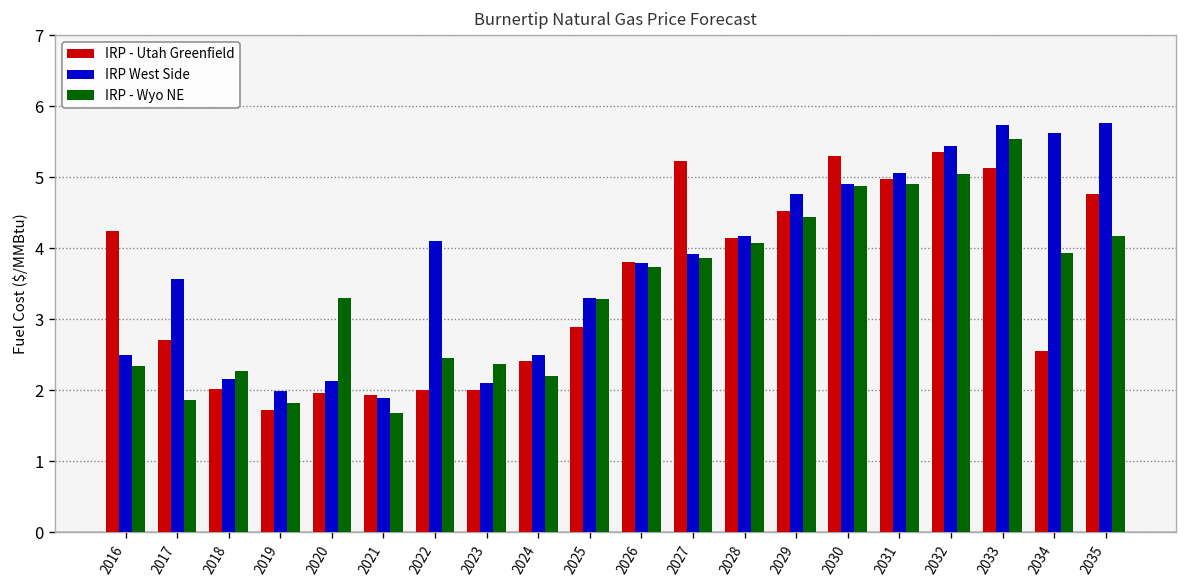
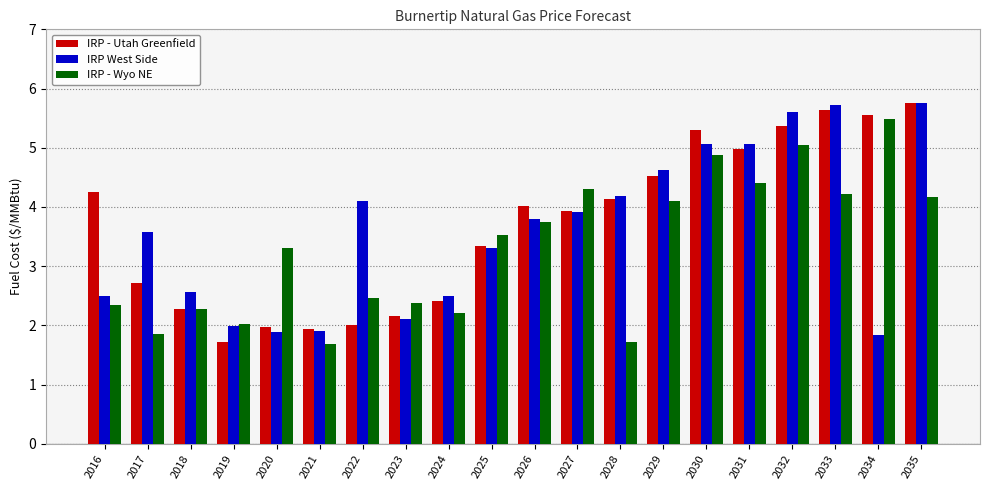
  {
    "IRP - Utah Greenfield": {
      "2016": 4.3,
      "2017": 2.7,
-     "2018": 2.0,
+     "2018": 2.3,
      "2019": 1.7,
      "2020": 2.0,
      "2021": 1.9,
      "2022": 2.0,
-     "2023": 2.0,
+     "2023": 2.2,
      "2024": 2.4,
-     "2025": 2.9,
-     "2026": 3.8,
-     "2027": 5.2,
+     "2025": 3.3,
+     "2026": 4.0,
+     "2027": 3.9,
      "2028": 4.1,
      "2029": 4.5,
      "2030": 5.3,
      "2031": 5.0,
      "2032": 5.4,
-     "2033": 5.1,
-     "2034": 2.6,
-     "2035": 4.8
+     "2033": 5.6,
+     "2034": 5.6,
+     "2035": 5.8
    },
    "IRP West Side": {
      "2016": 2.5,
      "2017": 3.6,
-     "2018": 2.2,
+     "2018": 2.6,
      "2019": 2.0,
-     "2020": 2.1,
+     "2020": 1.9,
      "2021": 1.9,
      "2022": 4.1,
      "2023": 2.1,
      "2024": 2.5,
      "2025": 3.3,
      "2026": 3.8,
      "2027": 3.9,
      "2028": 4.2,
-     "2029": 4.8,
-     "2030": 4.9,
+     "2029": 4.6,
+     "2030": 5.1,
      "2031": 5.1,
-     "2032": 5.4,
+     "2032": 5.6,
      "2033": 5.7,
-     "2034": 5.6,
+     "2034": 1.8,
      "2035": 5.8
    },
    "IRP - Wyo NE": {
      "2016": 2.4,
      "2017": 1.9,
      "2018": 2.3,
-     "2019": 1.8,
+     "2019": 2.0,
      "2020": 3.3,
      "2021": 1.7,
      "2022": 2.5,
      "2023": 2.4,
      "2024": 2.2,
-     "2025": 3.3,
+     "2025": 3.5,
      "2026": 3.7,
-     "2027": 3.9,
-     "2028": 4.1,
-     "2029": 4.4,
+     "2027": 4.3,
+     "2028": 1.7,
+     "2029": 4.1,
      "2030": 4.9,
-     "2031": 4.9,
+     "2031": 4.4,
      "2032": 5.1,
-     "2033": 5.5,
-     "2034": 3.9,
+     "2033": 4.2,
+     "2034": 5.5,
      "2035": 4.2
    }
  }
